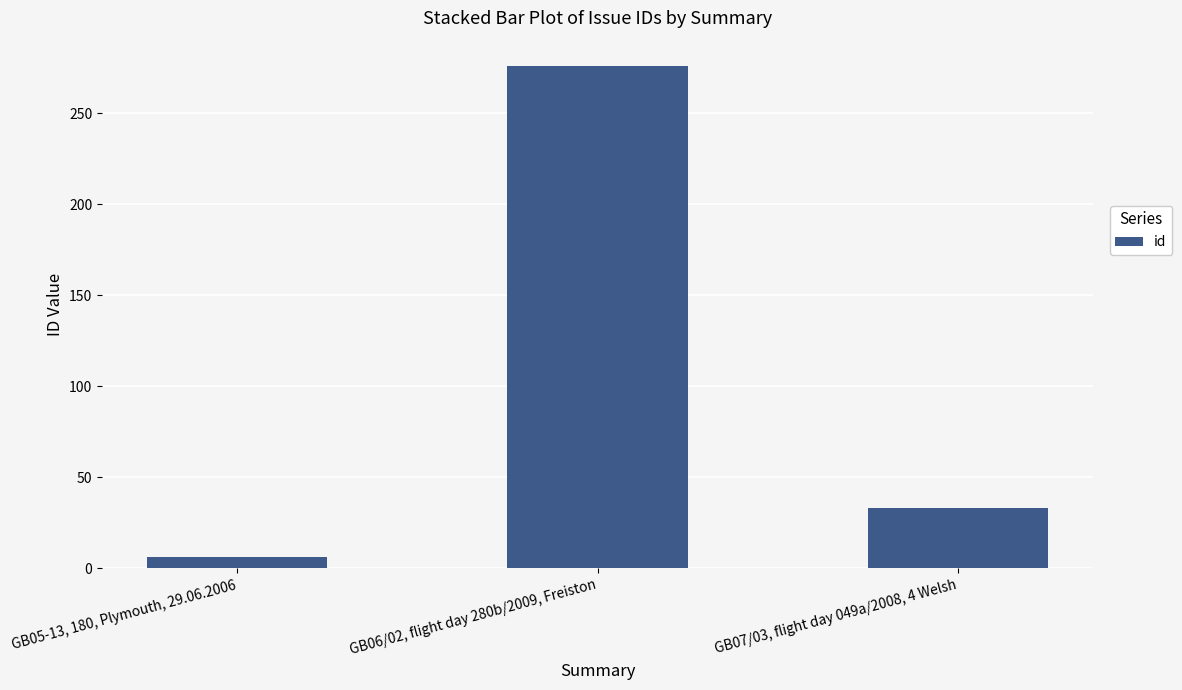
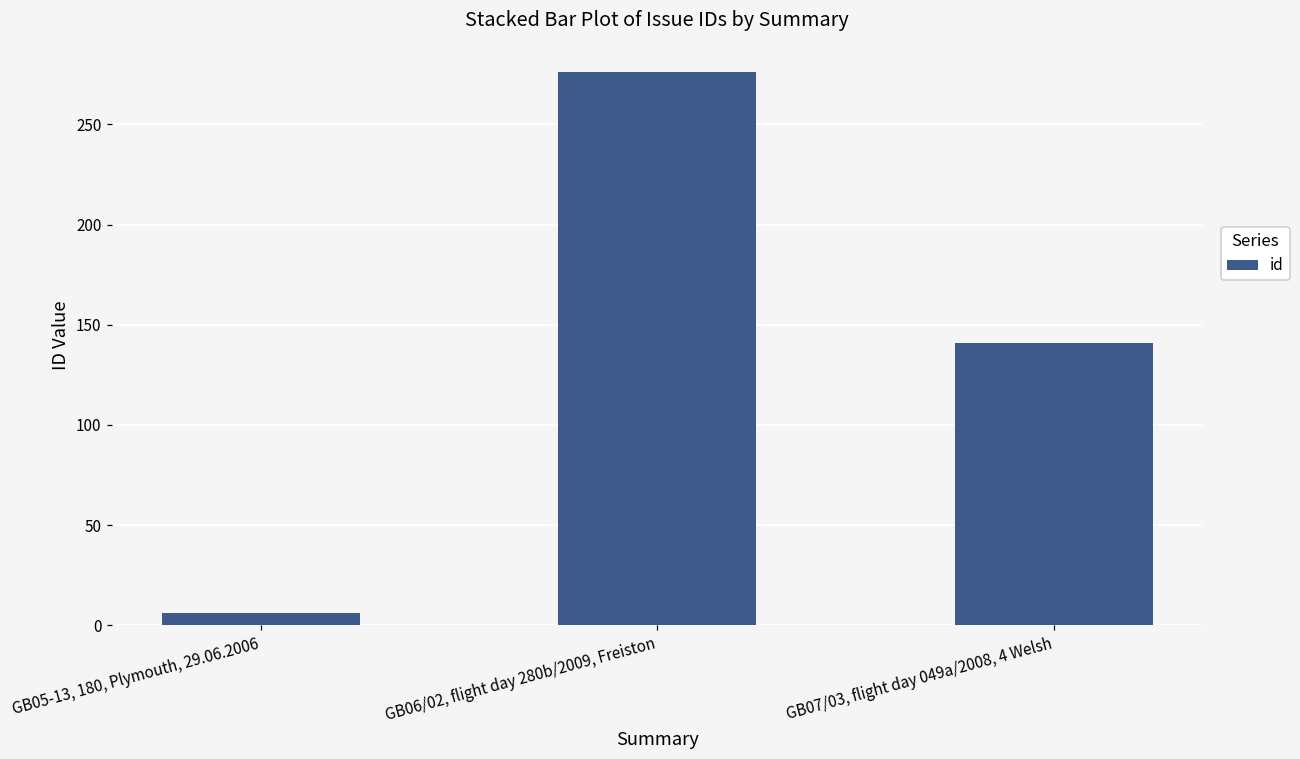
  {
    "GB05-13, 180, Plymouth, 29.06.2006": 6,
    "GB06/02, flight day 280b/2009, Freiston": 276,
-   "GB07/03, flight day 049a/2008, 4 Welsh": 33
+   "GB07/03, flight day 049a/2008, 4 Welsh": 141
  }
